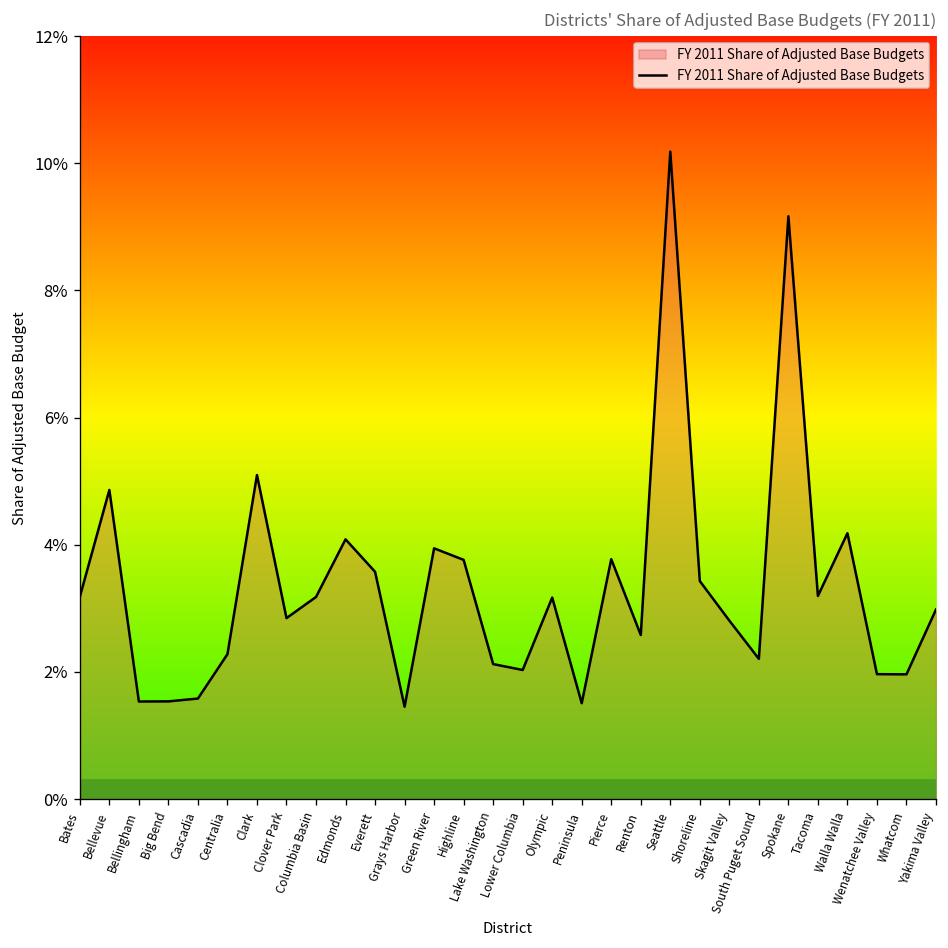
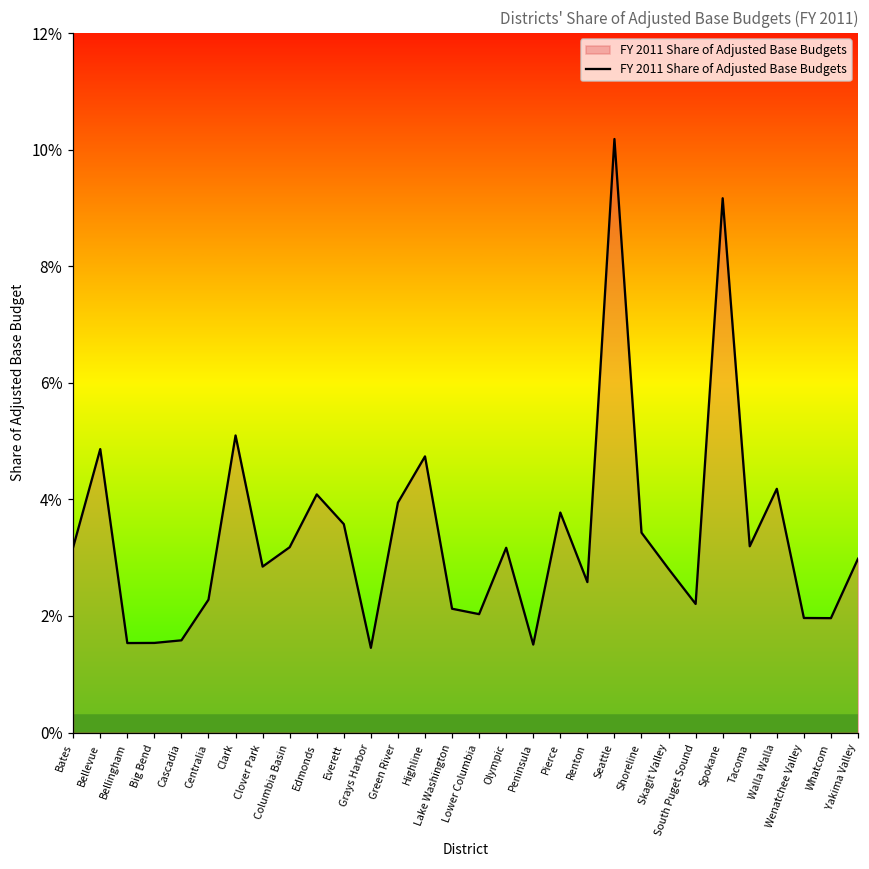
  {
    "Bates": "3.2%",
    "Bellevue": "4.9%",
    "Bellingham": "1.5%",
    "Big Bend": "1.5%",
    "Cascadia": "1.6%",
    "Centralia": "2.3%",
    "Clark": "5.1%",
    "Clover Park": "2.8%",
    "Columbia Basin": "3.2%",
    "Edmonds": "4.1%",
    "Everett": "3.6%",
    "Grays Harbor": "1.5%",
    "Green River": "3.9%",
-   "Highline": "3.8%",
+   "Highline": "4.7%",
    "Lake Washington": "2.1%",
    "Lower Columbia": "2.0%",
    "Olympic": "3.2%",
    "Peninsula": "1.5%",
    "Pierce": "3.8%",
    "Renton": "2.6%",
    "Seattle": "10.2%",
    "Shoreline": "3.4%",
    "Skagit Valley": "2.8%",
    "South Puget Sound": "2.2%",
    "Spokane": "9.2%",
    "Tacoma": "3.2%",
    "Walla Walla": "4.2%",
    "Wenatchee Valley": "2.0%",
    "Whatcom": "2.0%",
    "Yakima Valley": "3.0%"
  }
